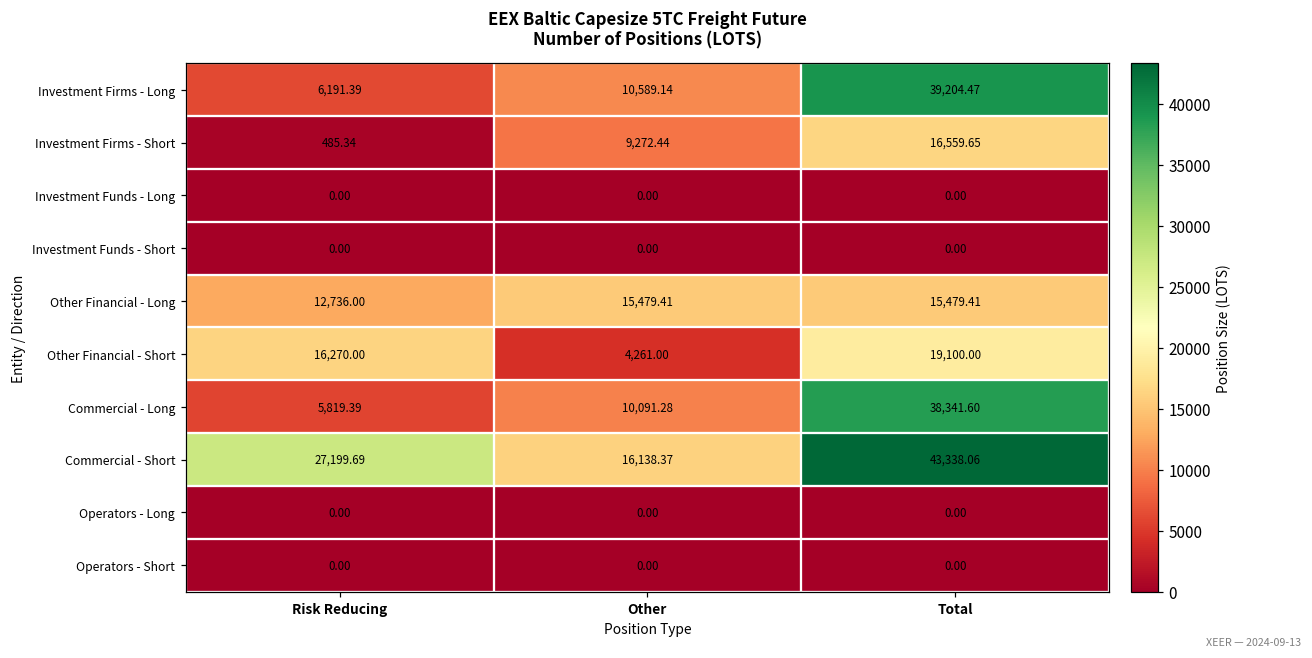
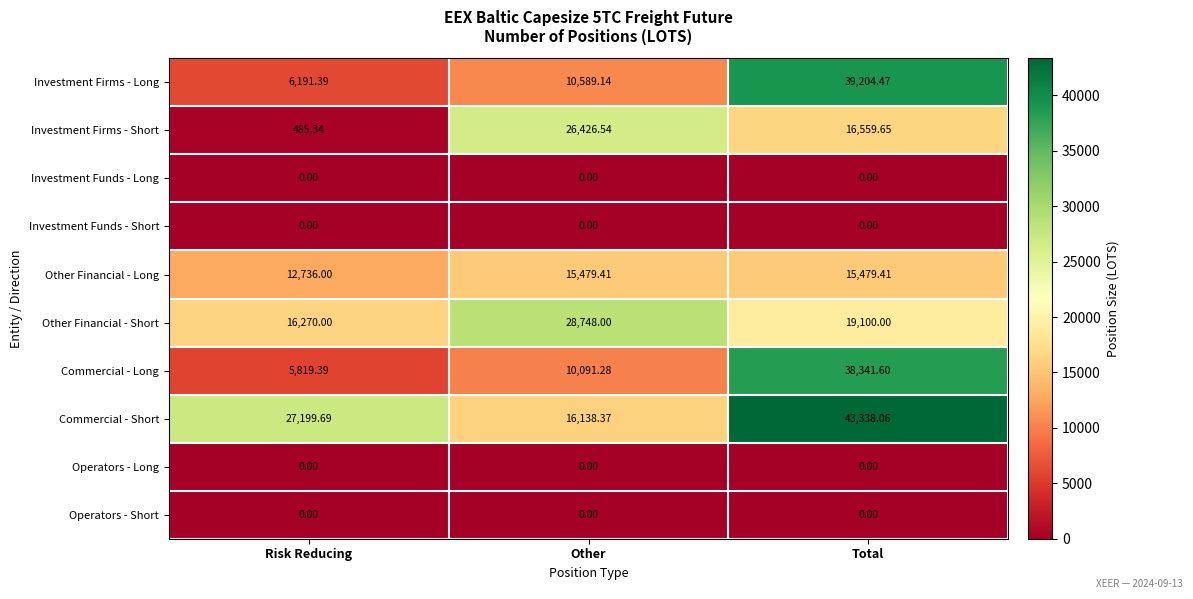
  {
    "Investment Firms - Long": {
      "Risk Reducing": "6,191.39",
      "Other": "10,589.14",
      "Total": "39,204.47"
    },
    "Investment Firms - Short": {
      "Risk Reducing": "485.34",
-     "Other": "9,272.44",
+     "Other": "26,426.54",
      "Total": "16,559.65"
    },
    "Investment Funds - Long": {
      "Risk Reducing": "0.00",
      "Other": "0.00",
      "Total": "0.00"
    },
    "Investment Funds - Short": {
      "Risk Reducing": "0.00",
      "Other": "0.00",
      "Total": "0.00"
    },
    "Other Financial - Long": {
      "Risk Reducing": "12,736.00",
      "Other": "15,479.41",
      "Total": "15,479.41"
    },
    "Other Financial - Short": {
      "Risk Reducing": "16,270.00",
-     "Other": "4,261.00",
+     "Other": "28,748.00",
      "Total": "19,100.00"
    },
    "Commercial - Long": {
      "Risk Reducing": "5,819.39",
      "Other": "10,091.28",
      "Total": "38,341.60"
    },
    "Commercial - Short": {
      "Risk Reducing": "27,199.69",
      "Other": "16,138.37",
      "Total": "43,338.06"
    },
    "Operators - Long": {
      "Risk Reducing": "0.00",
      "Other": "0.00",
      "Total": "0.00"
    },
    "Operators - Short": {
      "Risk Reducing": "0.00",
      "Other": "0.00",
      "Total": "0.00"
    }
  }
